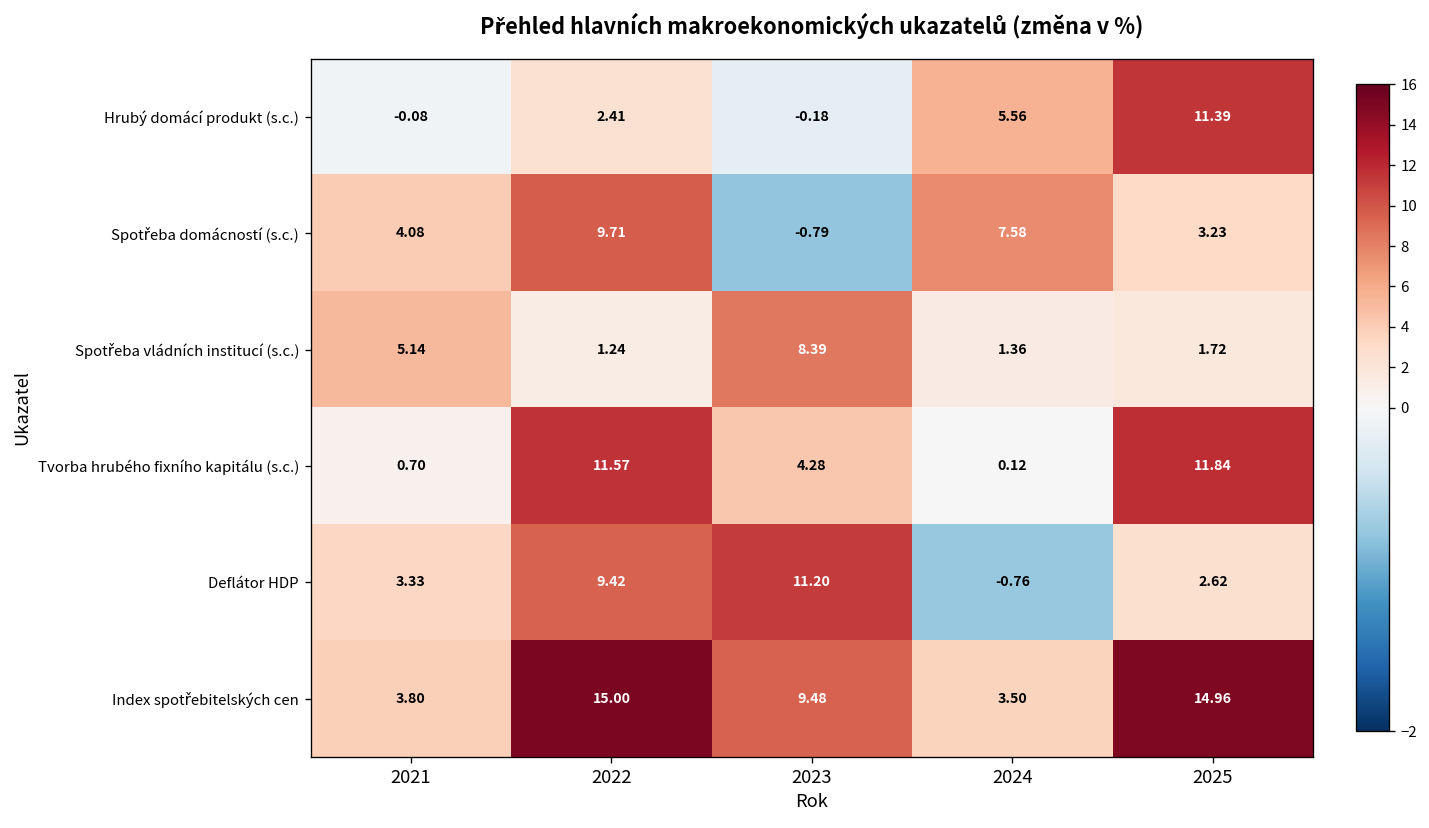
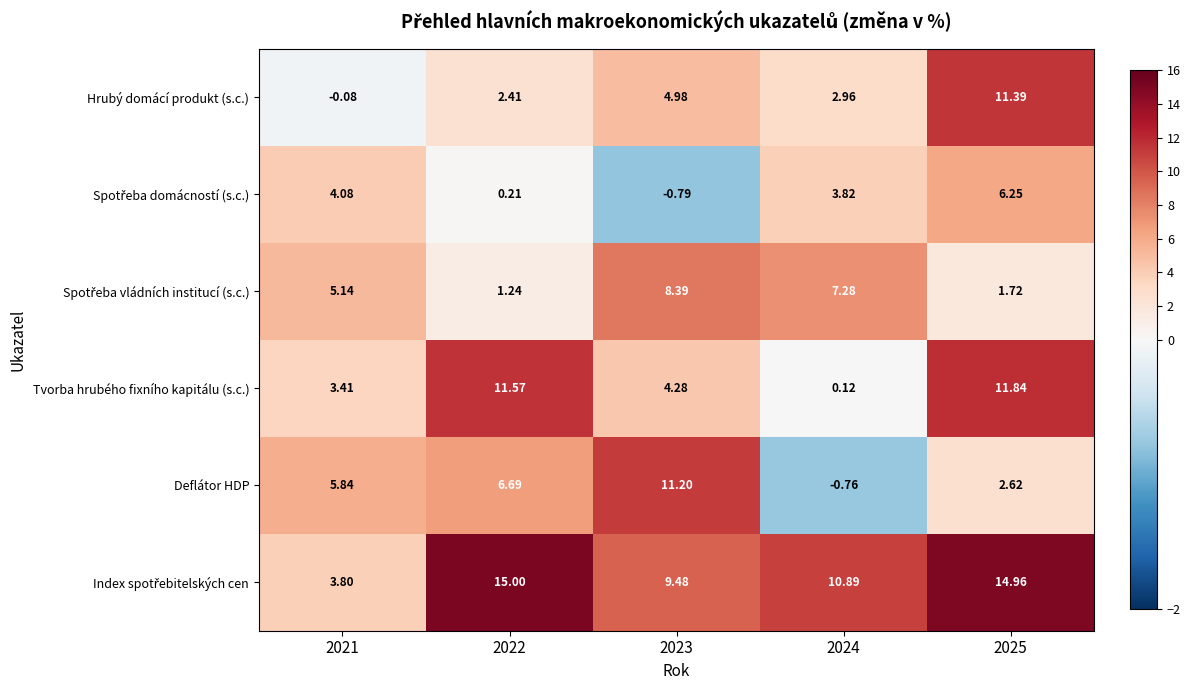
  {
    "Hrubý domácí produkt (s.c.)": {
      "2021": -0.08,
      "2022": 2.41,
-     "2023": -0.18,
-     "2024": 5.56,
+     "2023": 4.98,
+     "2024": 2.96,
      "2025": 11.39
    },
    "Spotřeba domácností (s.c.)": {
      "2021": 4.08,
-     "2022": 9.71,
+     "2022": 0.21,
      "2023": -0.79,
-     "2024": 7.58,
-     "2025": 3.23
+     "2024": 3.82,
+     "2025": 6.25
    },
    "Spotřeba vládních institucí (s.c.)": {
      "2021": 5.14,
      "2022": 1.24,
      "2023": 8.39,
-     "2024": 1.36,
+     "2024": 7.28,
      "2025": 1.72
    },
    "Tvorba hrubého fixního kapitálu (s.c.)": {
-     "2021": 0.70,
+     "2021": 3.41,
      "2022": 11.57,
      "2023": 4.28,
      "2024": 0.12,
      "2025": 11.84
    },
    "Deflátor HDP": {
-     "2021": 3.33,
-     "2022": 9.42,
+     "2021": 5.84,
+     "2022": 6.69,
      "2023": 11.20,
      "2024": -0.76,
      "2025": 2.62
    },
    "Index spotřebitelských cen": {
      "2021": 3.80,
      "2022": 15.00,
      "2023": 9.48,
-     "2024": 3.50,
+     "2024": 10.89,
      "2025": 14.96
    }
  }
